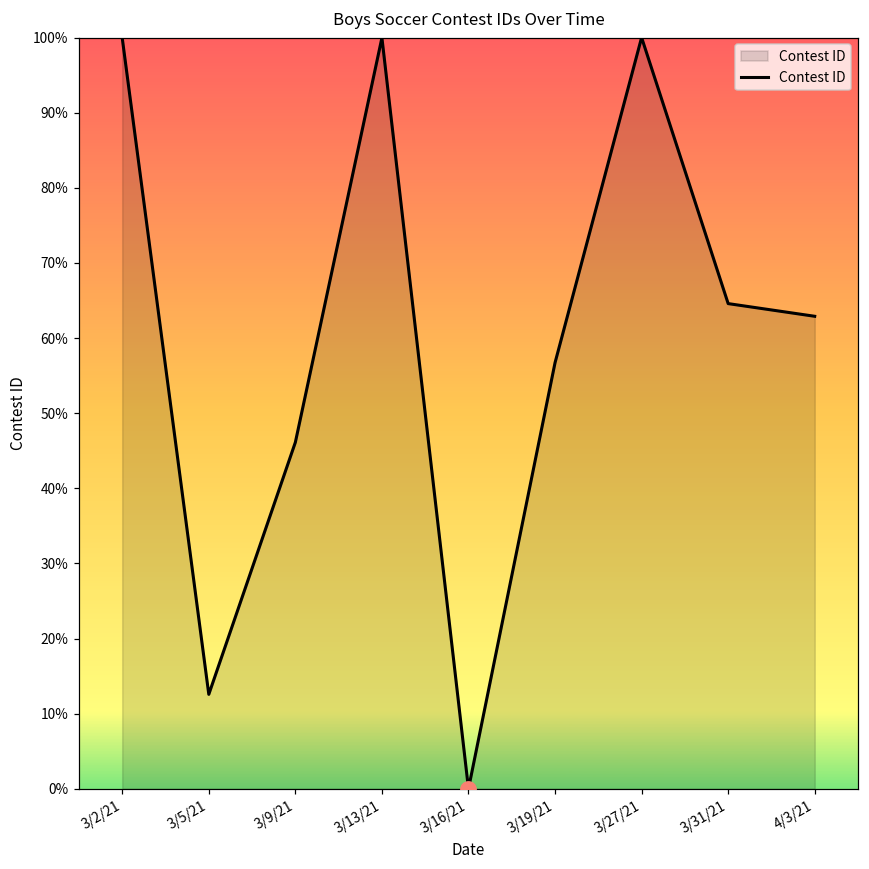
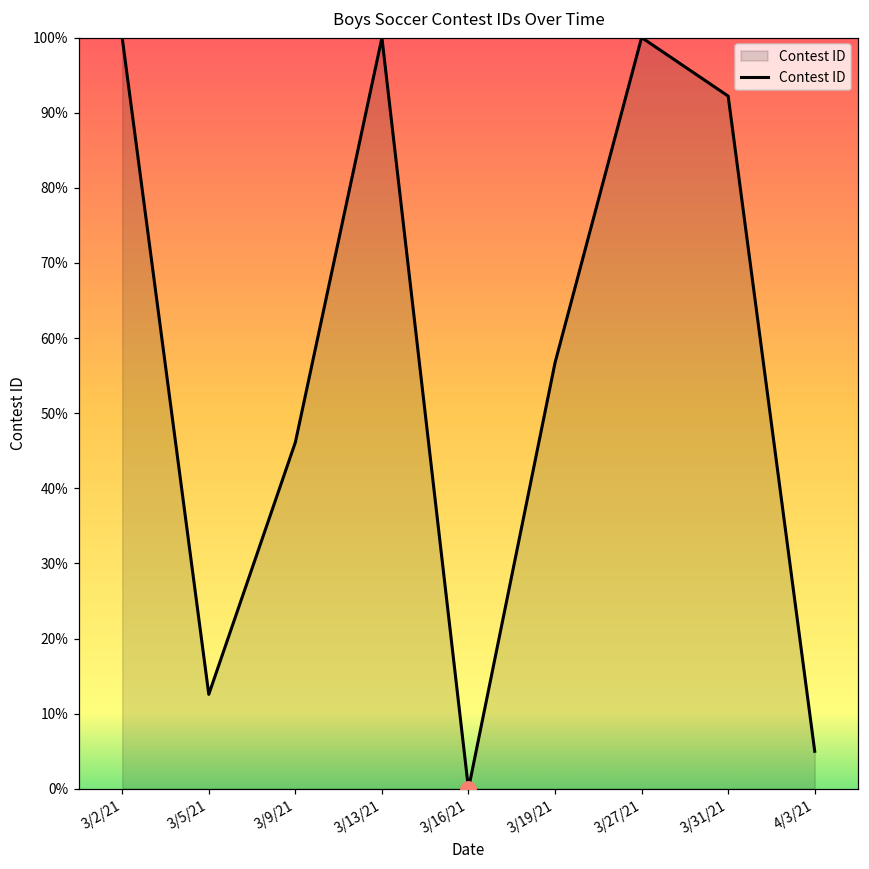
  {
    "Contest ID": {
      "3/2/21": "100%",
      "3/5/21": "13%",
      "3/9/21": "46%",
      "3/13/21": "100%",
      "3/19/21": "57%",
      "3/27/21": "100%",
-     "3/31/21": "65%",
-     "4/3/21": "63%"
+     "3/31/21": "92%",
+     "4/3/21": "5%"
    }
  }
